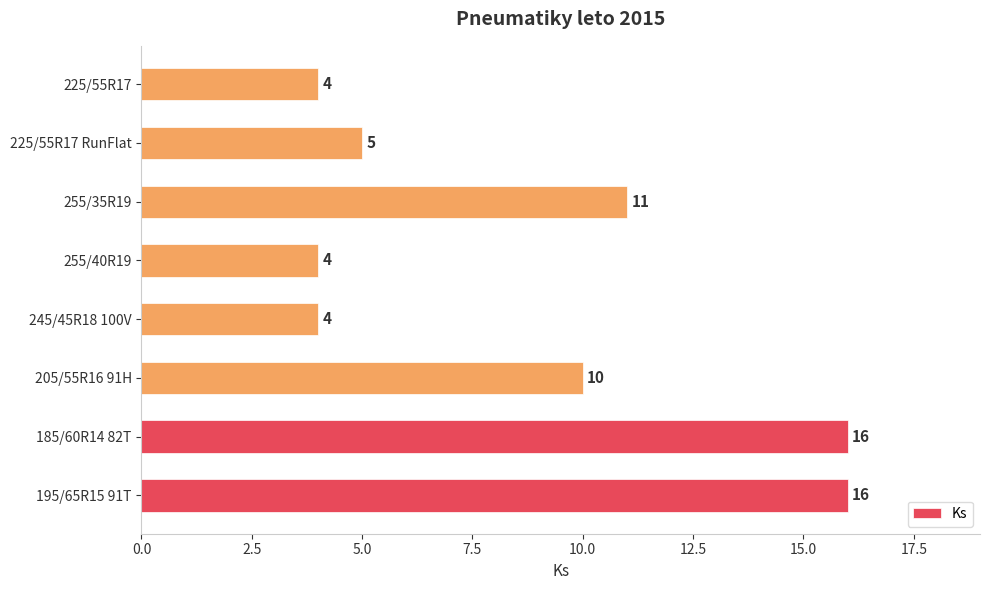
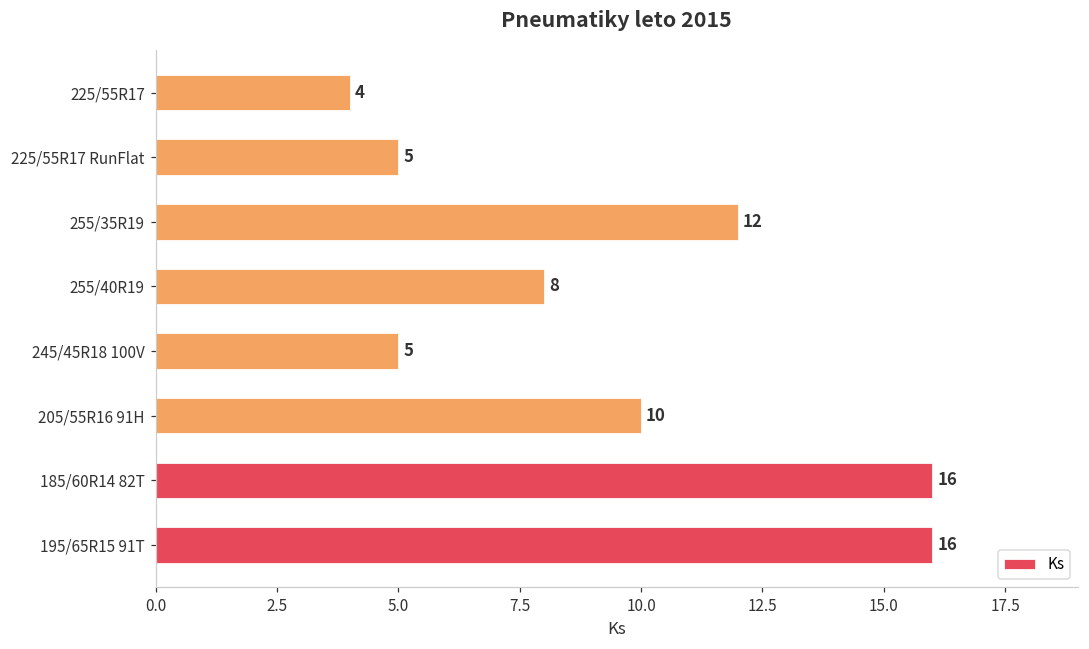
  {
    "225/55R17": 4,
    "225/55R17 RunFlat": 5,
-   "255/35R19": 11,
-   "255/40R19": 4,
-   "245/45R18 100V": 4,
+   "255/35R19": 12,
+   "255/40R19": 8,
+   "245/45R18 100V": 5,
    "205/55R16 91H": 10,
    "185/60R14 82T": 16,
    "195/65R15 91T": 16
  }
